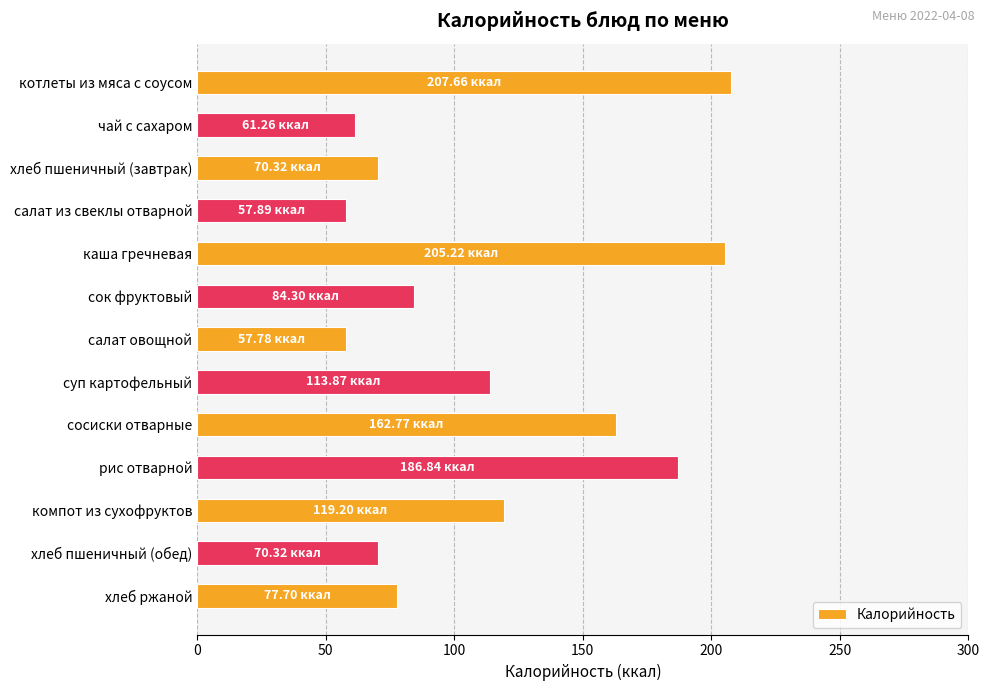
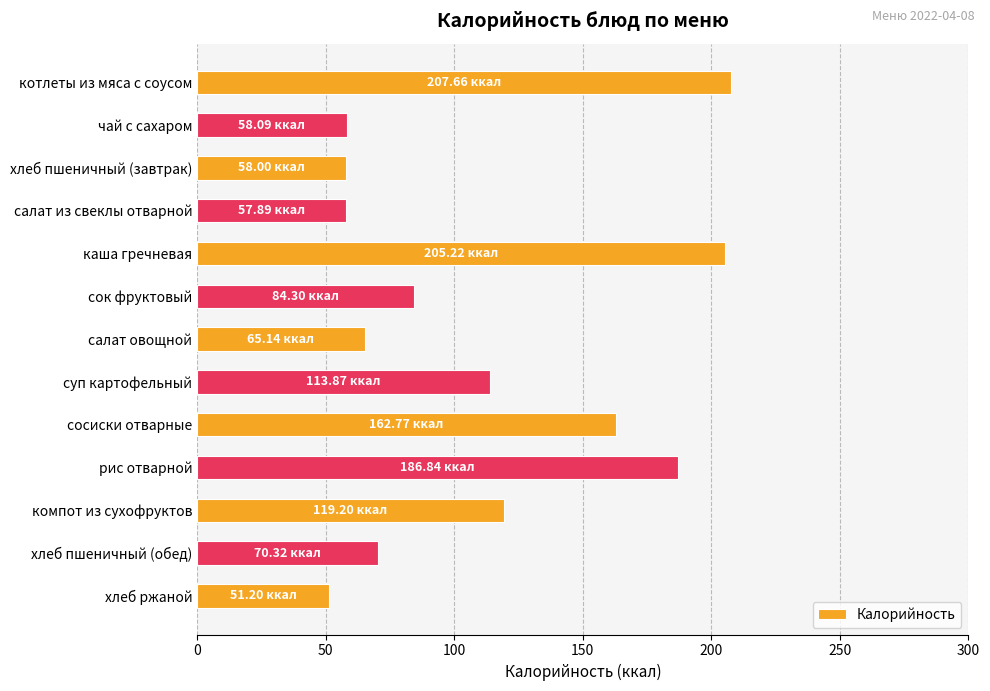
  {
    "котлеты из мяса с соусом": 207.66,
-   "чай с сахаром": 61.26,
-   "хлеб пшеничный (завтрак)": 70.32,
+   "чай с сахаром": 58.09,
+   "хлеб пшеничный (завтрак)": 58.00,
    "салат из свеклы отварной": 57.89,
    "каша гречневая": 205.22,
    "сок фруктовый": 84.30,
-   "салат овощной": 57.78,
+   "салат овощной": 65.14,
    "суп картофельный": 113.87,
    "сосиски отварные": 162.77,
    "рис отварной": 186.84,
    "компот из сухофруктов": 119.20,
    "хлеб пшеничный (обед)": 70.32,
-   "хлеб ржаной": 77.70
+   "хлеб ржаной": 51.20
  }
